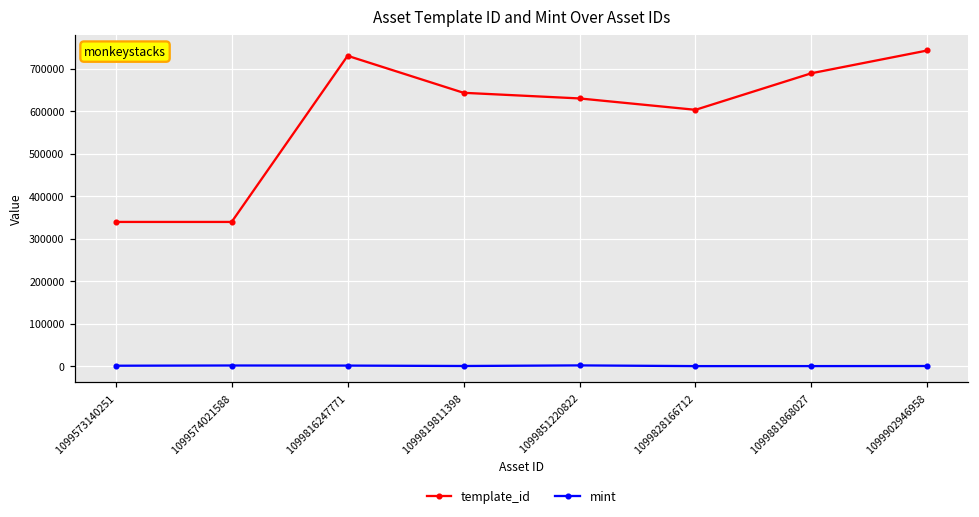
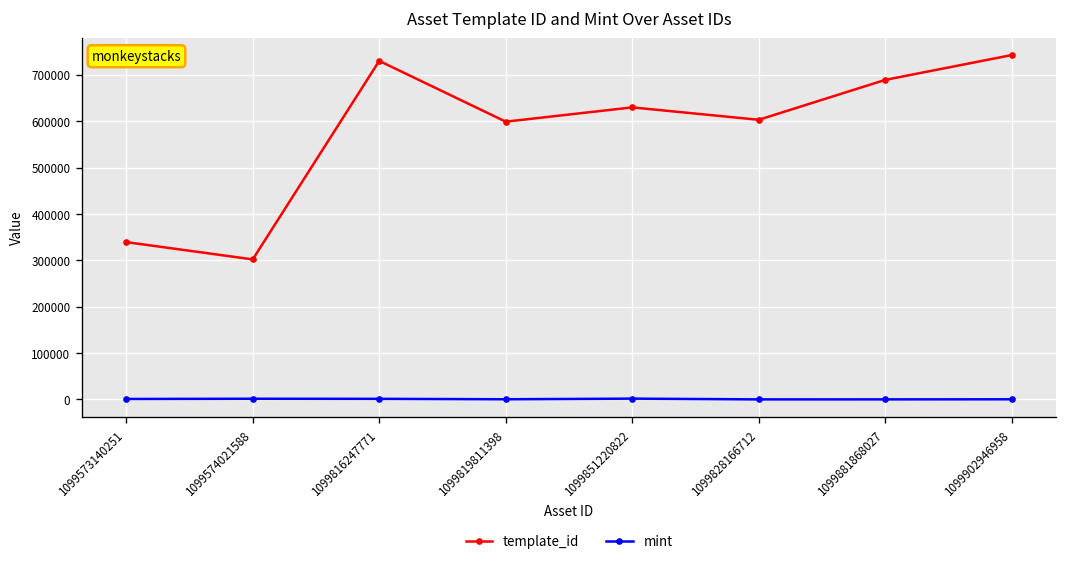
  {
    "template_id": {
      "1099573140251": 340000,
-     "1099574021588": 340000,
+     "1099574021588": 300000,
      "1099816247771": 730000,
-     "1099819811398": 640000,
+     "1099819811398": 600000,
      "1099851220822": 630000,
      "1099828166712": 600000,
      "1099881868027": 690000,
      "1099902946958": 740000
    },
    "mint": {
      "1099573140251": 0,
      "1099574021588": 0,
      "1099816247771": 0,
      "1099819811398": 0,
      "1099851220822": 0,
      "1099828166712": 0,
      "1099881868027": 0,
      "1099902946958": 0
    }
  }
